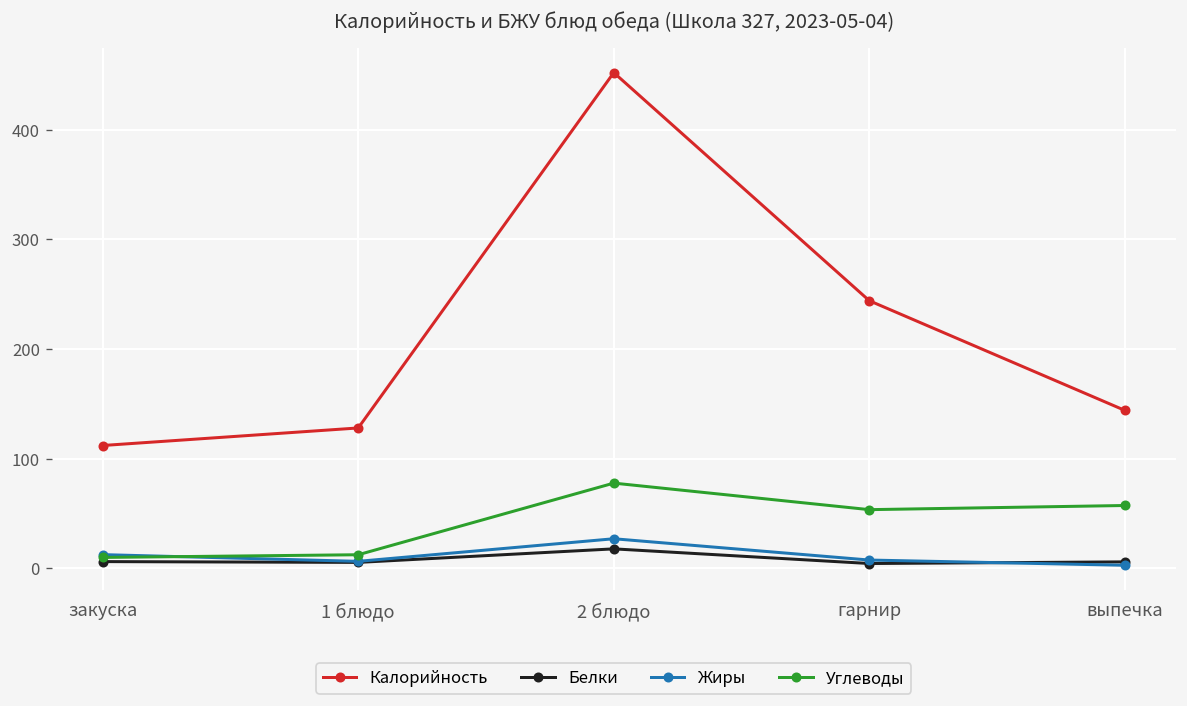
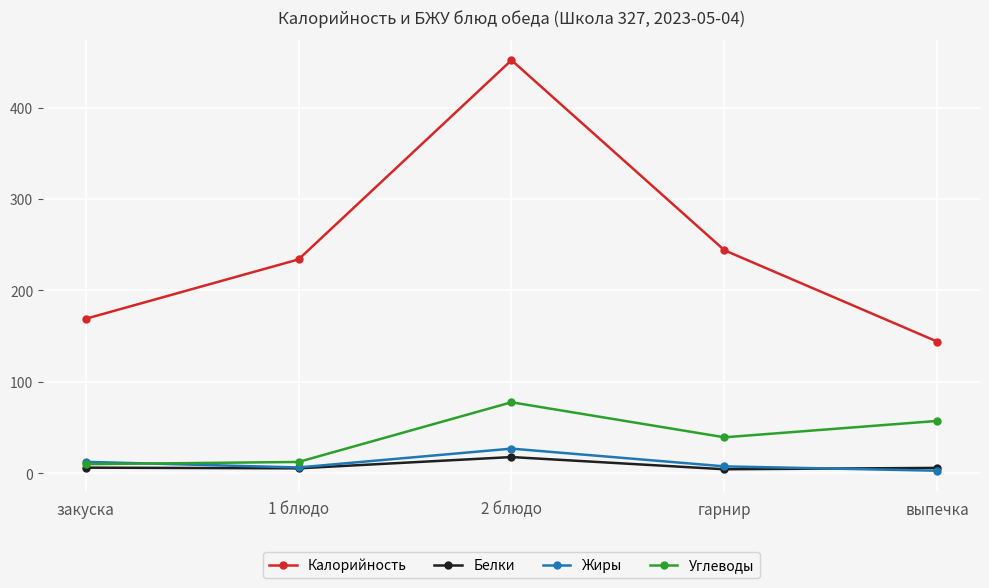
  {
    "Калорийность": {
-     "закуска": 110,
-     "1 блюдо": 130,
+     "закуска": 170,
+     "1 блюдо": 230,
      "2 блюдо": 450,
      "гарнир": 240,
      "выпечка": 140
    },
    "Белки": {
      "закуска": 10,
      "2 блюдо": 20,
      "гарнир": 0,
      "выпечка": 10
    },
    "Жиры": {
      "2 блюдо": 30,
      "гарнир": 10,
      "выпечка": 0
    },
    "Углеводы": {
      "1 блюдо": 10,
      "2 блюдо": 80,
-     "гарнир": 50,
+     "гарнир": 40,
      "выпечка": 60
    }
  }
